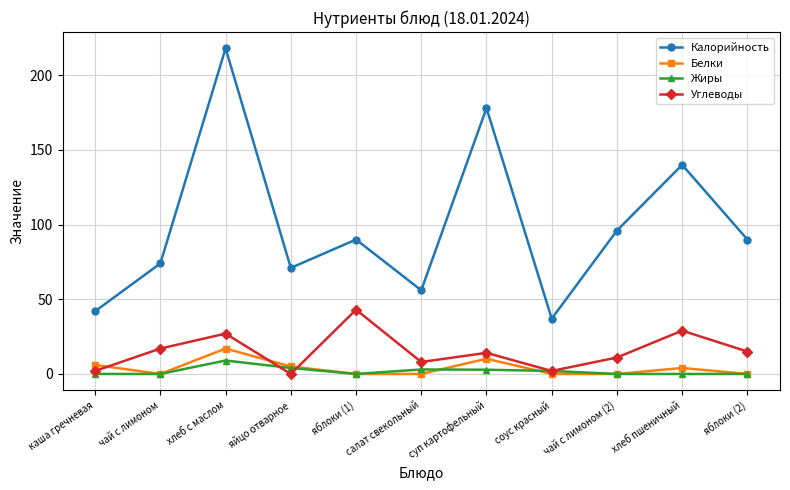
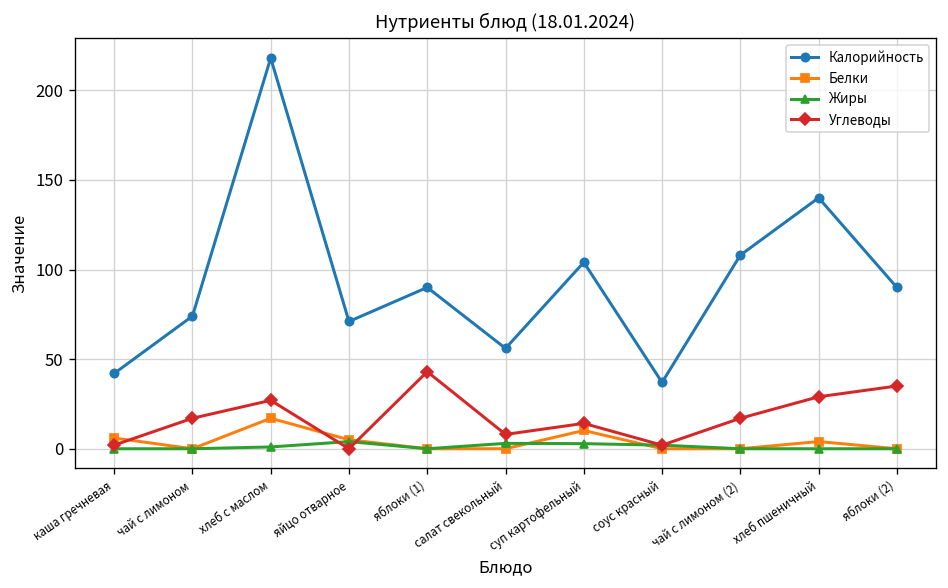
  {
    "Калорийность": {
      "каша гречневая": 42,
      "чай с лимоном": 74,
      "хлеб с маслом": 218,
      "яйцо отварное": 71,
      "яблоки (1)": 90,
      "салат свекольный": 56,
-     "суп картофельный": 178,
+     "суп картофельный": 104,
      "соус красный": 37,
-     "чай с лимоном (2)": 96,
+     "чай с лимоном (2)": 108,
      "хлеб пшеничный": 140,
      "яблоки (2)": 90
    },
    "Белки": {
      "каша гречневая": 6,
      "хлеб с маслом": 17,
      "салат свекольный": 0,
      "суп картофельный": 10,
      "соус красный": 0,
      "хлеб пшеничный": 4
    },
    "Жиры": {
      "каша гречневая": 0,
-     "хлеб с маслом": 9,
+     "хлеб с маслом": 1,
      "салат свекольный": 3,
      "суп картофельный": 3,
      "хлеб пшеничный": 0
    },
    "Углеводы": {
      "каша гречневая": 2,
      "чай с лимоном": 17,
      "хлеб с маслом": 27,
      "яйцо отварное": 0,
      "яблоки (1)": 43,
      "салат свекольный": 8,
      "суп картофельный": 14,
-     "чай с лимоном (2)": 11,
+     "чай с лимоном (2)": 17,
      "хлеб пшеничный": 29,
-     "яблоки (2)": 15
+     "яблоки (2)": 35
    }
  }
